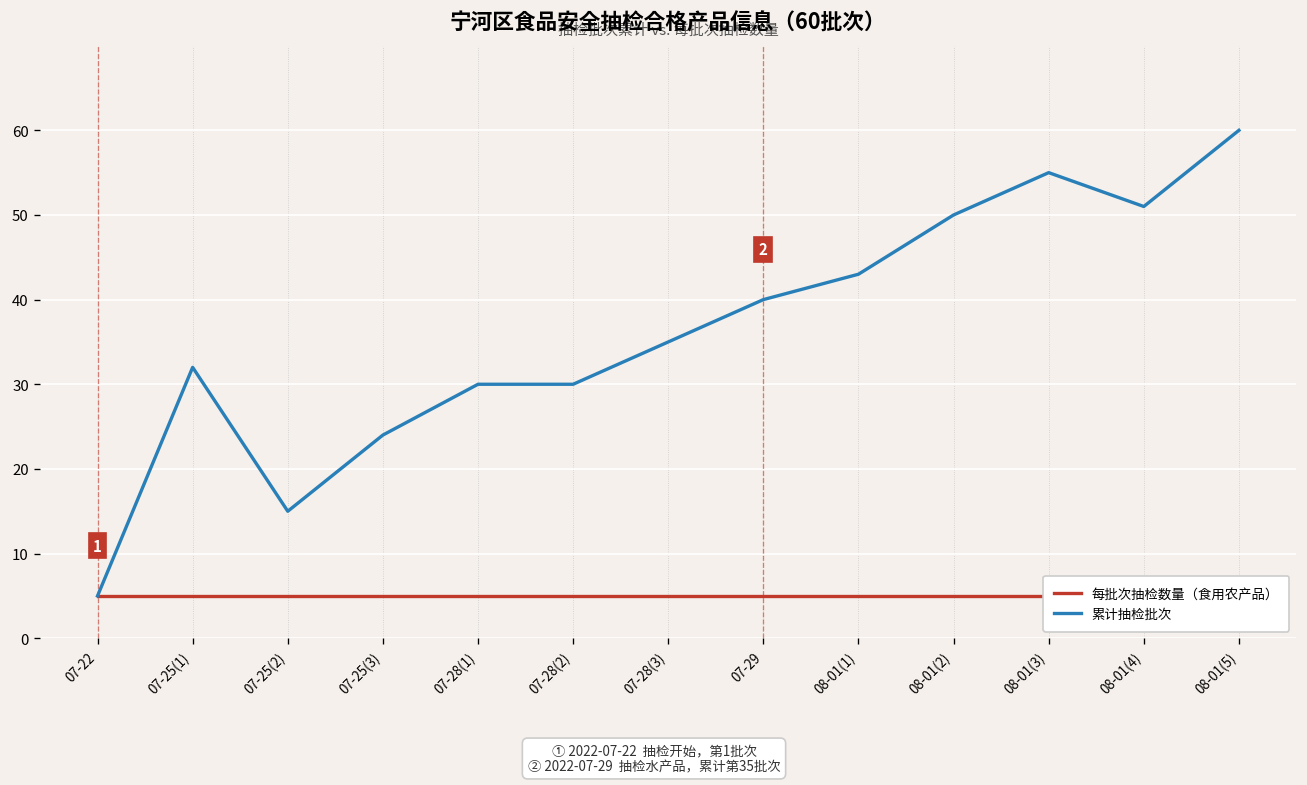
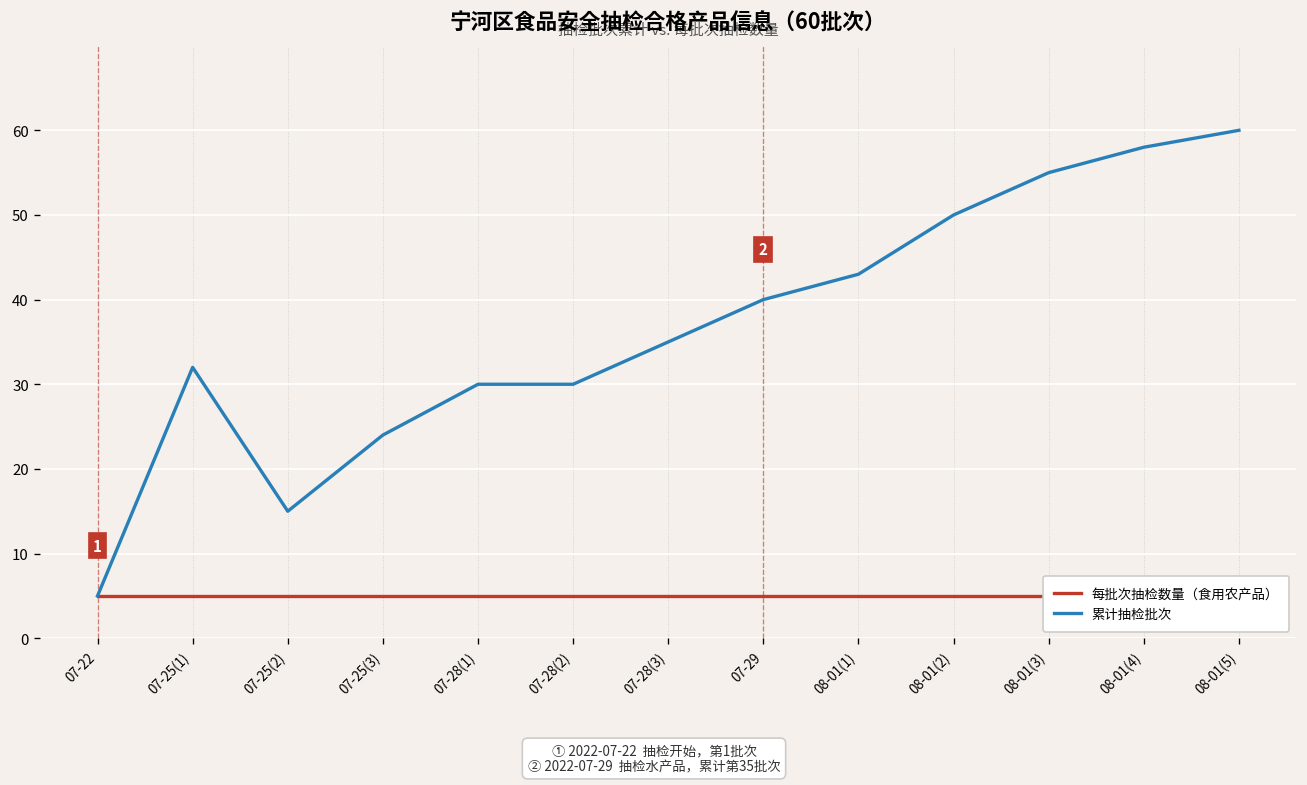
  {
    "每批次抽检数量（食用农产品）": {
      "07-25(1)": 5,
      "07-25(2)": 5,
      "07-25(3)": 5,
      "07-28(1)": 5,
      "07-28(2)": 5,
      "07-28(3)": 5,
      "07-29": 5,
      "08-01(1)": 5,
      "08-01(2)": 5
    },
    "累计抽检批次": {
      "07-25(1)": 32,
      "07-25(2)": 15,
      "07-25(3)": 24,
      "07-28(1)": 30,
      "07-28(2)": 30,
      "07-28(3)": 35,
      "07-29": 40,
      "08-01(1)": 43,
      "08-01(2)": 50,
      "08-01(3)": 55,
-     "08-01(4)": 51,
+     "08-01(4)": 58,
      "08-01(5)": 60
    }
  }
